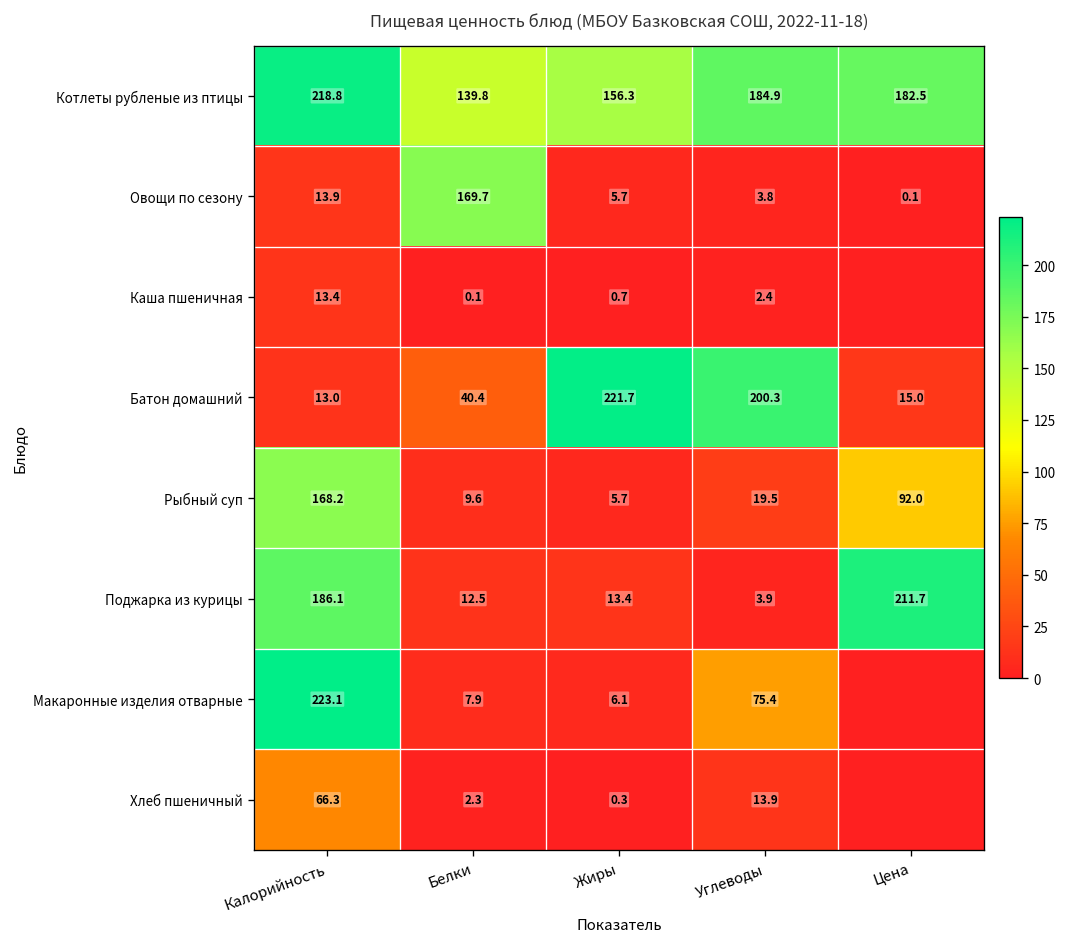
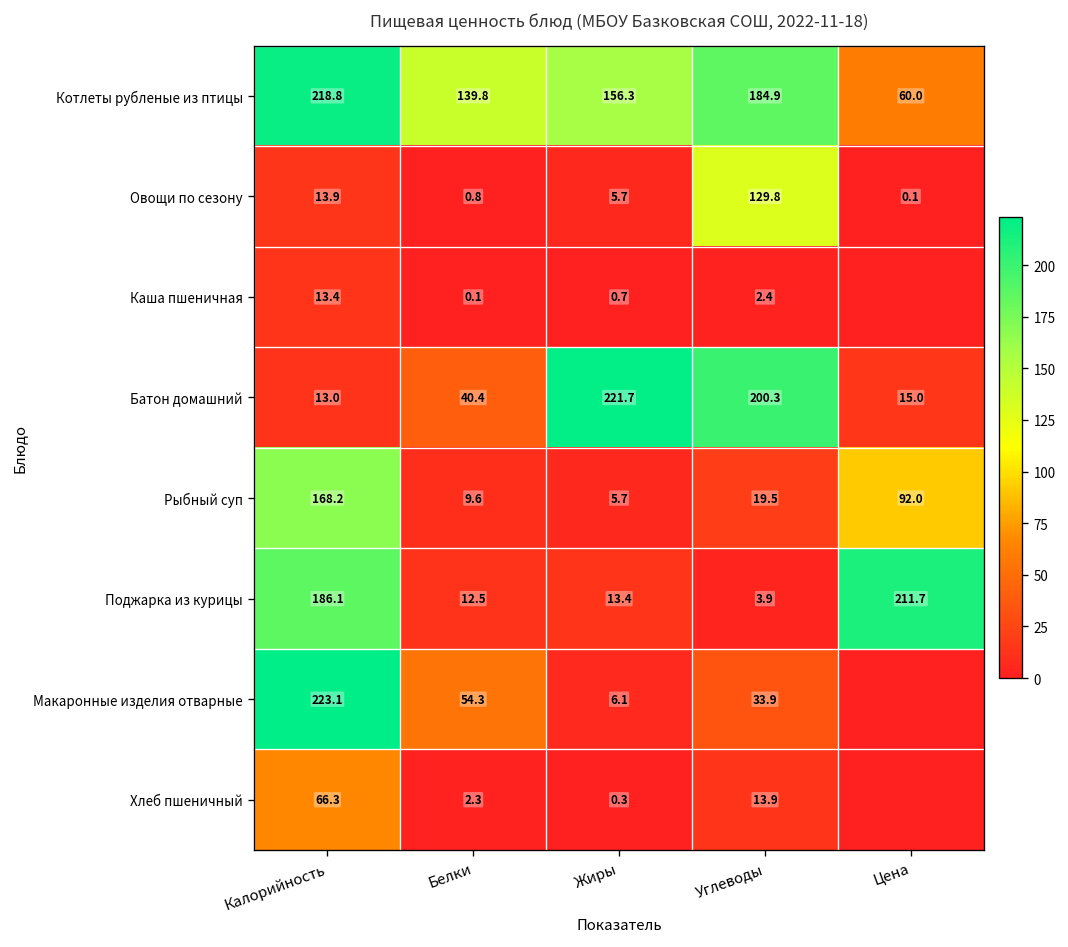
  {
    "Котлеты рубленые из птицы": {
-     "Цена": 182.5
+     "Цена": 60.0
    },
    "Овощи по сезону": {
-     "Белки": 169.7,
-     "Углеводы": 3.8
+     "Белки": 0.8,
+     "Углеводы": 129.8
    },
    "Макаронные изделия отварные": {
-     "Белки": 7.9,
-     "Углеводы": 75.4
+     "Белки": 54.3,
+     "Углеводы": 33.9
    }
  }
